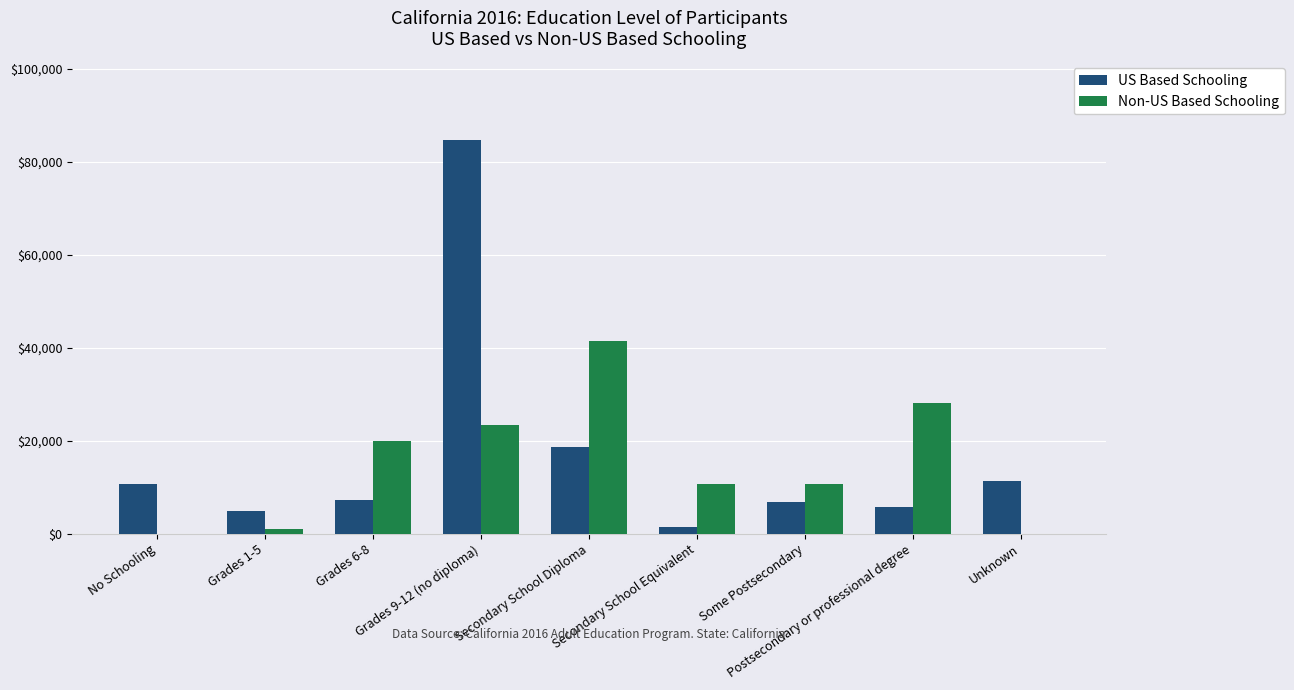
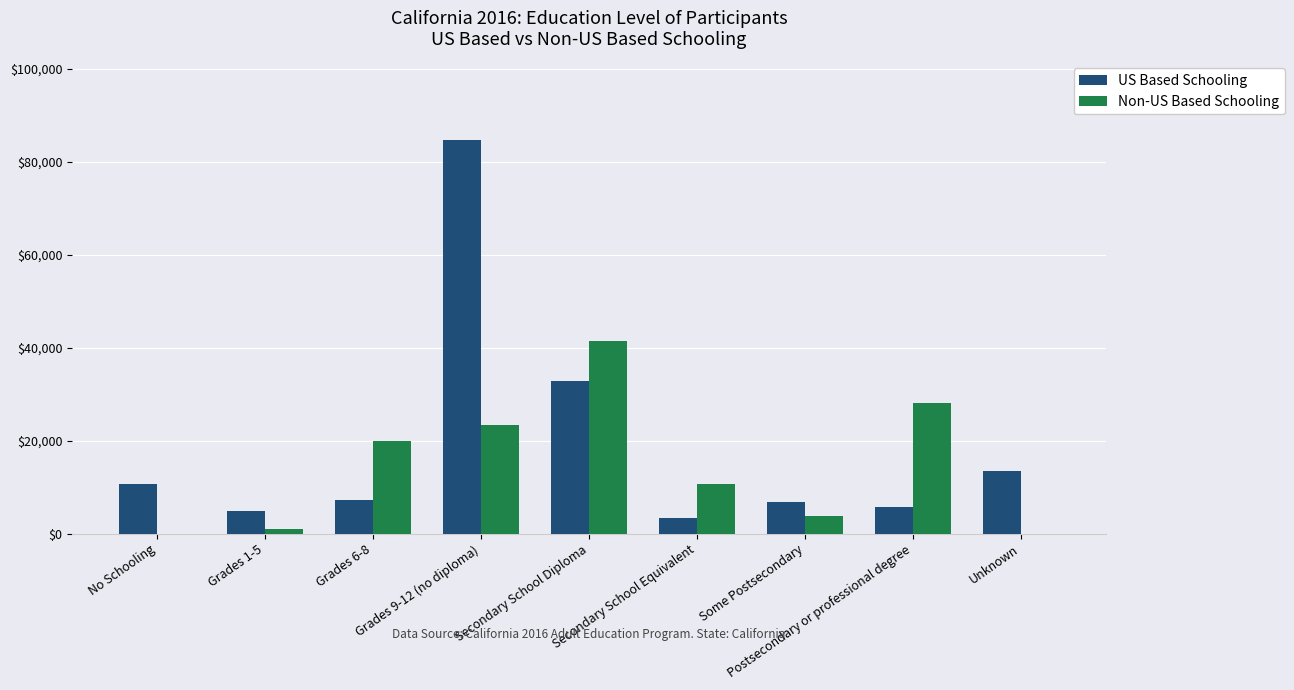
  {
    "US Based Schooling": {
      "No Schooling": "$11,000",
      "Grades 1-5": "$5,000",
      "Grades 6-8": "$7,000",
      "Grades 9-12 (no diploma)": "$85,000",
-     "Secondary School Diploma": "$19,000",
-     "Secondary School Equivalent": "$1,000",
+     "Secondary School Diploma": "$33,000",
+     "Secondary School Equivalent": "$3,000",
      "Some Postsecondary": "$7,000",
      "Postsecondary or professional degree": "$6,000",
-     "Unknown": "$11,000"
+     "Unknown": "$14,000"
    },
    "Non-US Based Schooling": {
      "No Schooling": "$0",
      "Grades 1-5": "$1,000",
      "Grades 6-8": "$20,000",
      "Grades 9-12 (no diploma)": "$23,000",
      "Secondary School Diploma": "$42,000",
      "Secondary School Equivalent": "$11,000",
-     "Some Postsecondary": "$11,000",
+     "Some Postsecondary": "$4,000",
      "Postsecondary or professional degree": "$28,000",
      "Unknown": "$0"
    }
  }
